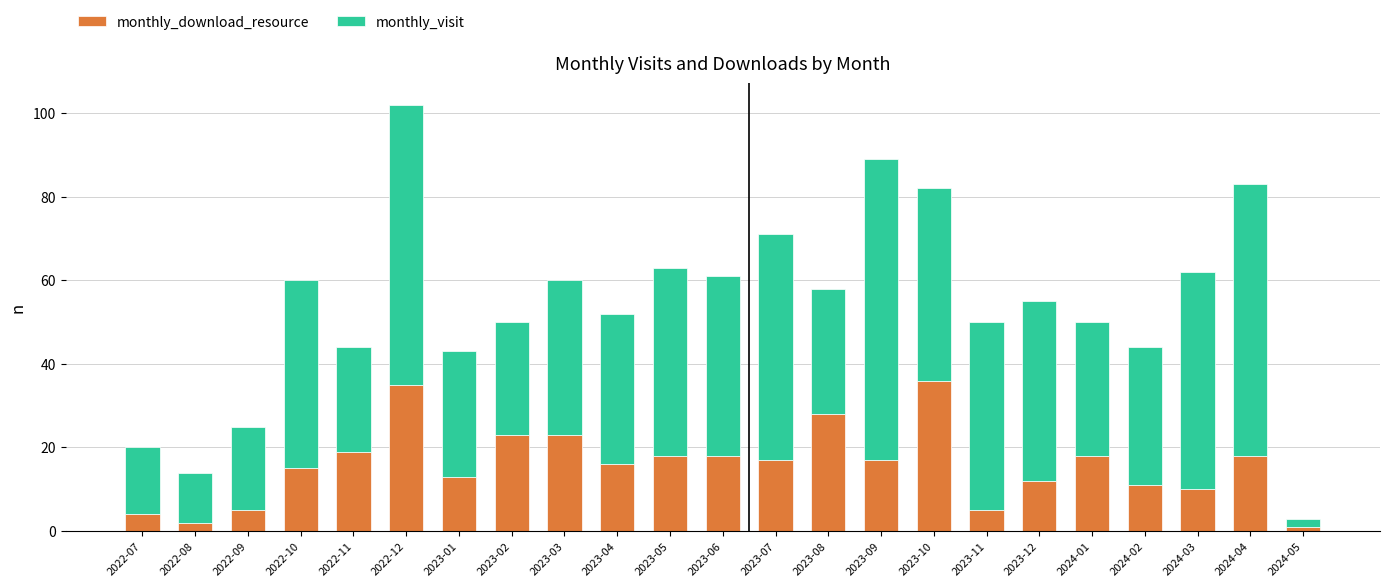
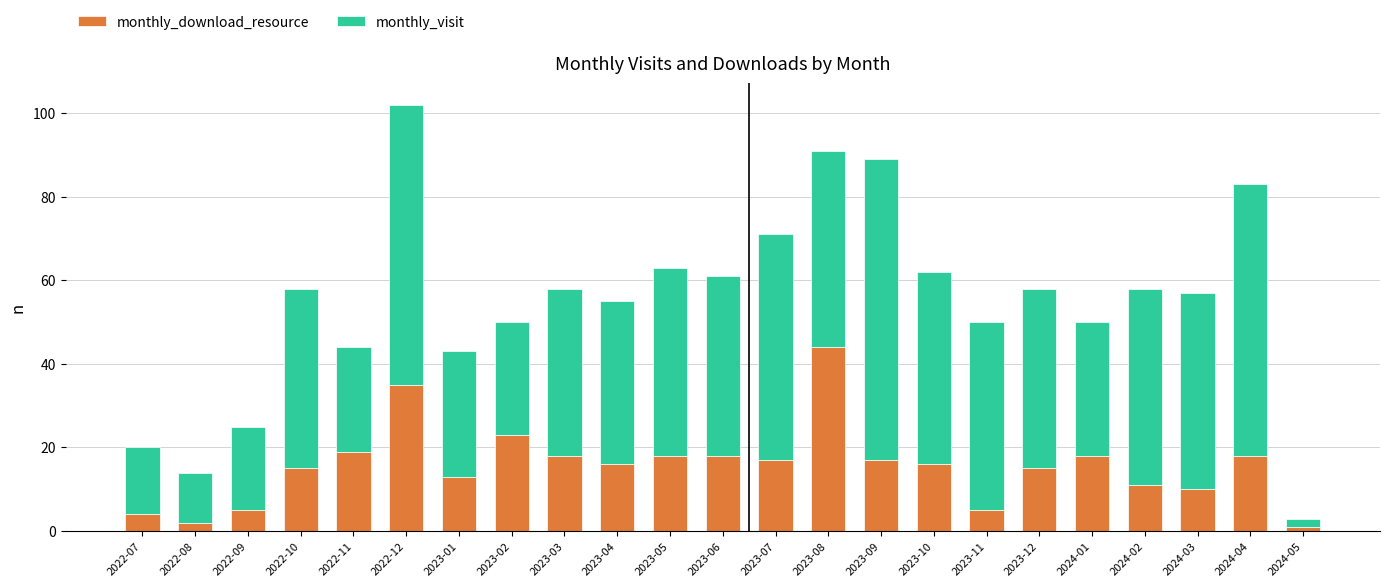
  {
    "monthly_download_resource": {
      "2022-07": 4,
      "2022-08": 2,
      "2022-09": 5,
      "2022-10": 15,
      "2022-11": 19,
      "2022-12": 35,
      "2023-01": 13,
      "2023-02": 23,
-     "2023-03": 23,
+     "2023-03": 18,
      "2023-04": 16,
      "2023-05": 18,
      "2023-06": 18,
      "2023-07": 17,
-     "2023-08": 28,
+     "2023-08": 44,
      "2023-09": 17,
-     "2023-10": 36,
+     "2023-10": 16,
      "2023-11": 5,
-     "2023-12": 12,
+     "2023-12": 15,
      "2024-01": 18,
      "2024-02": 11,
      "2024-03": 10,
      "2024-04": 18,
      "2024-05": 1
    },
    "monthly_visit": {
      "2022-07": 16,
      "2022-08": 12,
      "2022-09": 20,
-     "2022-10": 45,
+     "2022-10": 43,
      "2022-11": 25,
      "2022-12": 67,
      "2023-01": 30,
      "2023-02": 27,
-     "2023-03": 37,
-     "2023-04": 36,
+     "2023-03": 40,
+     "2023-04": 39,
      "2023-05": 45,
      "2023-06": 43,
      "2023-07": 54,
-     "2023-08": 30,
+     "2023-08": 47,
      "2023-09": 72,
      "2023-10": 46,
      "2023-11": 45,
      "2023-12": 43,
      "2024-01": 32,
-     "2024-02": 33,
-     "2024-03": 52,
+     "2024-02": 47,
+     "2024-03": 47,
      "2024-04": 65,
      "2024-05": 2
    }
  }
